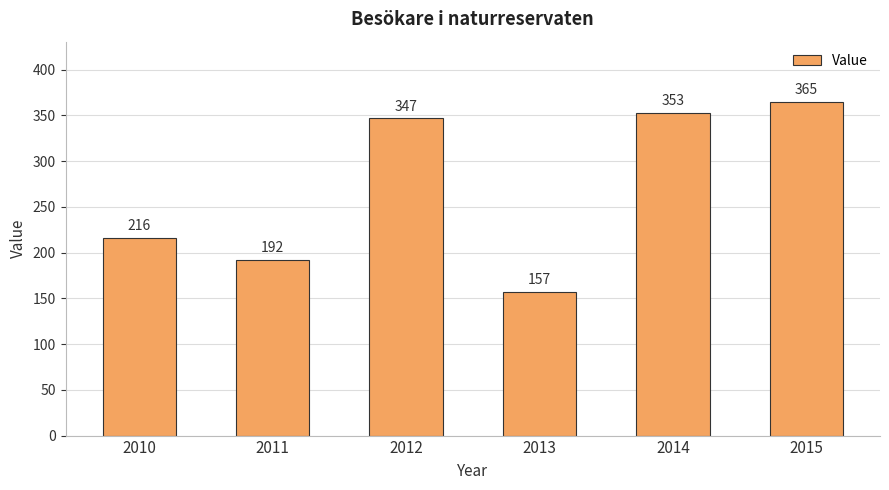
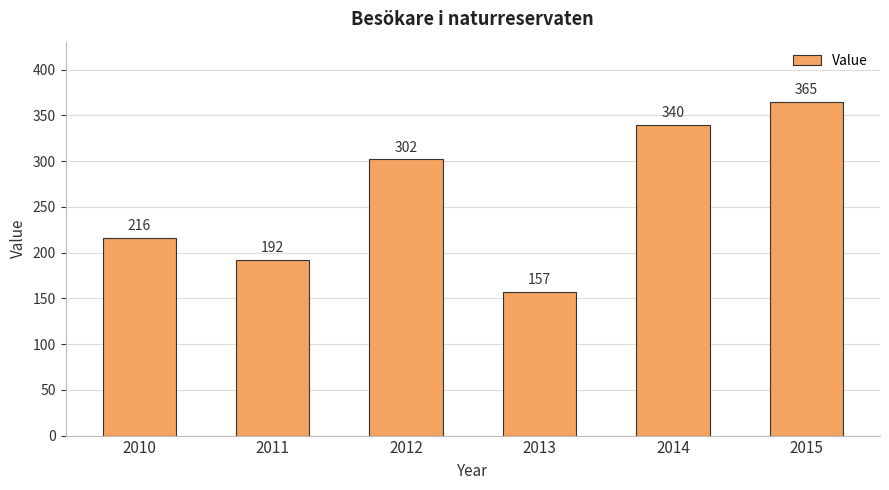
  {
    "2010": 216,
    "2011": 192,
-   "2012": 347,
+   "2012": 302,
    "2013": 157,
-   "2014": 353,
+   "2014": 340,
    "2015": 365
  }
